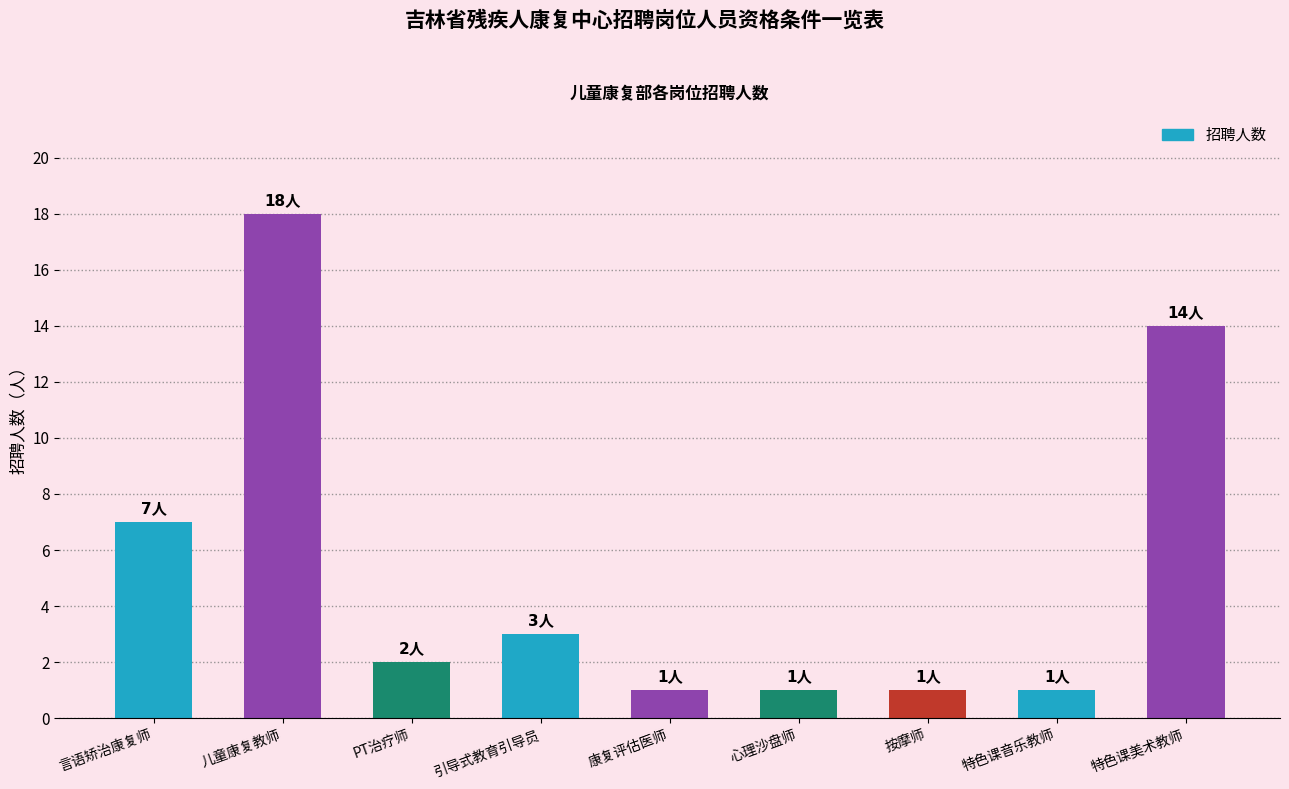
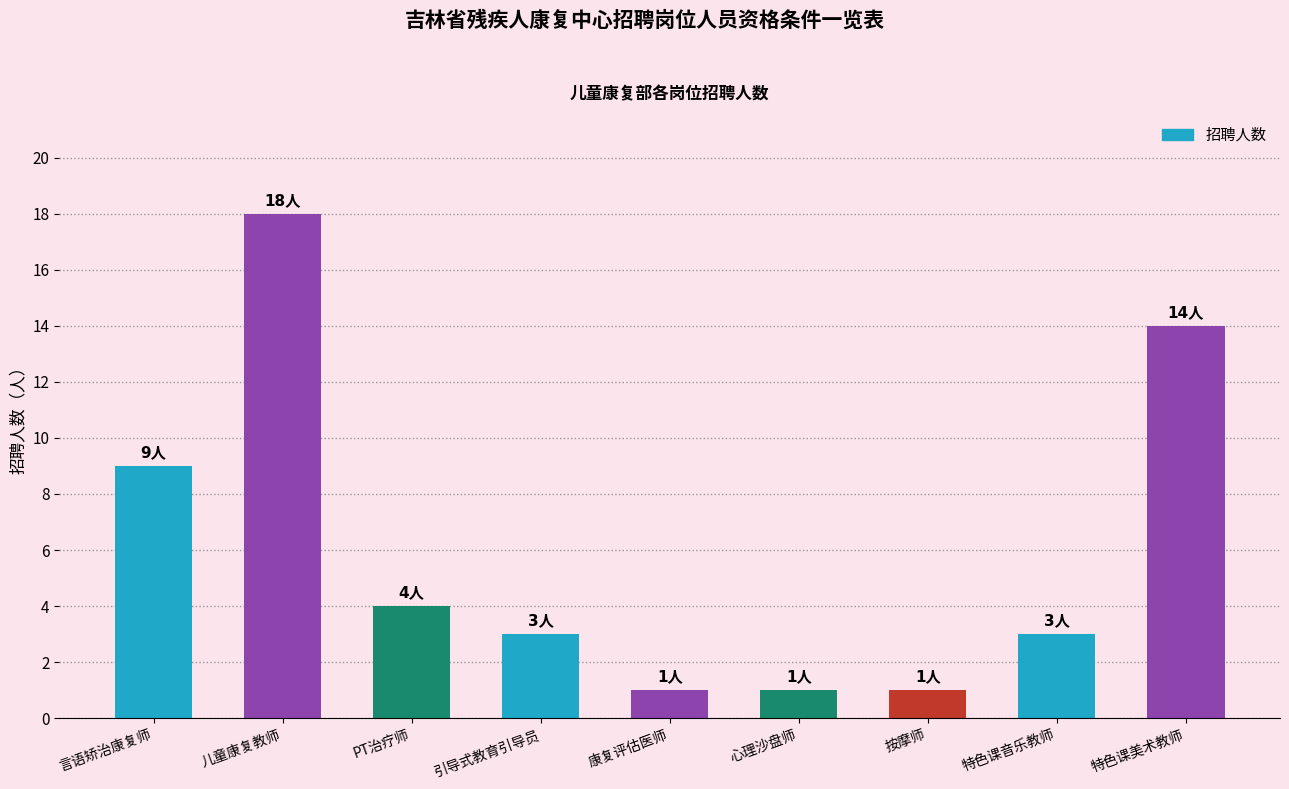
  {
-   "言语矫治康复师": "7人",
+   "言语矫治康复师": "9人",
    "儿童康复教师": "18人",
-   "PT治疗师": "2人",
+   "PT治疗师": "4人",
    "引导式教育引导员": "3人",
    "康复评估医师": "1人",
    "心理沙盘师": "1人",
    "按摩师": "1人",
-   "特色课音乐教师": "1人",
+   "特色课音乐教师": "3人",
    "特色课美术教师": "14人"
  }
